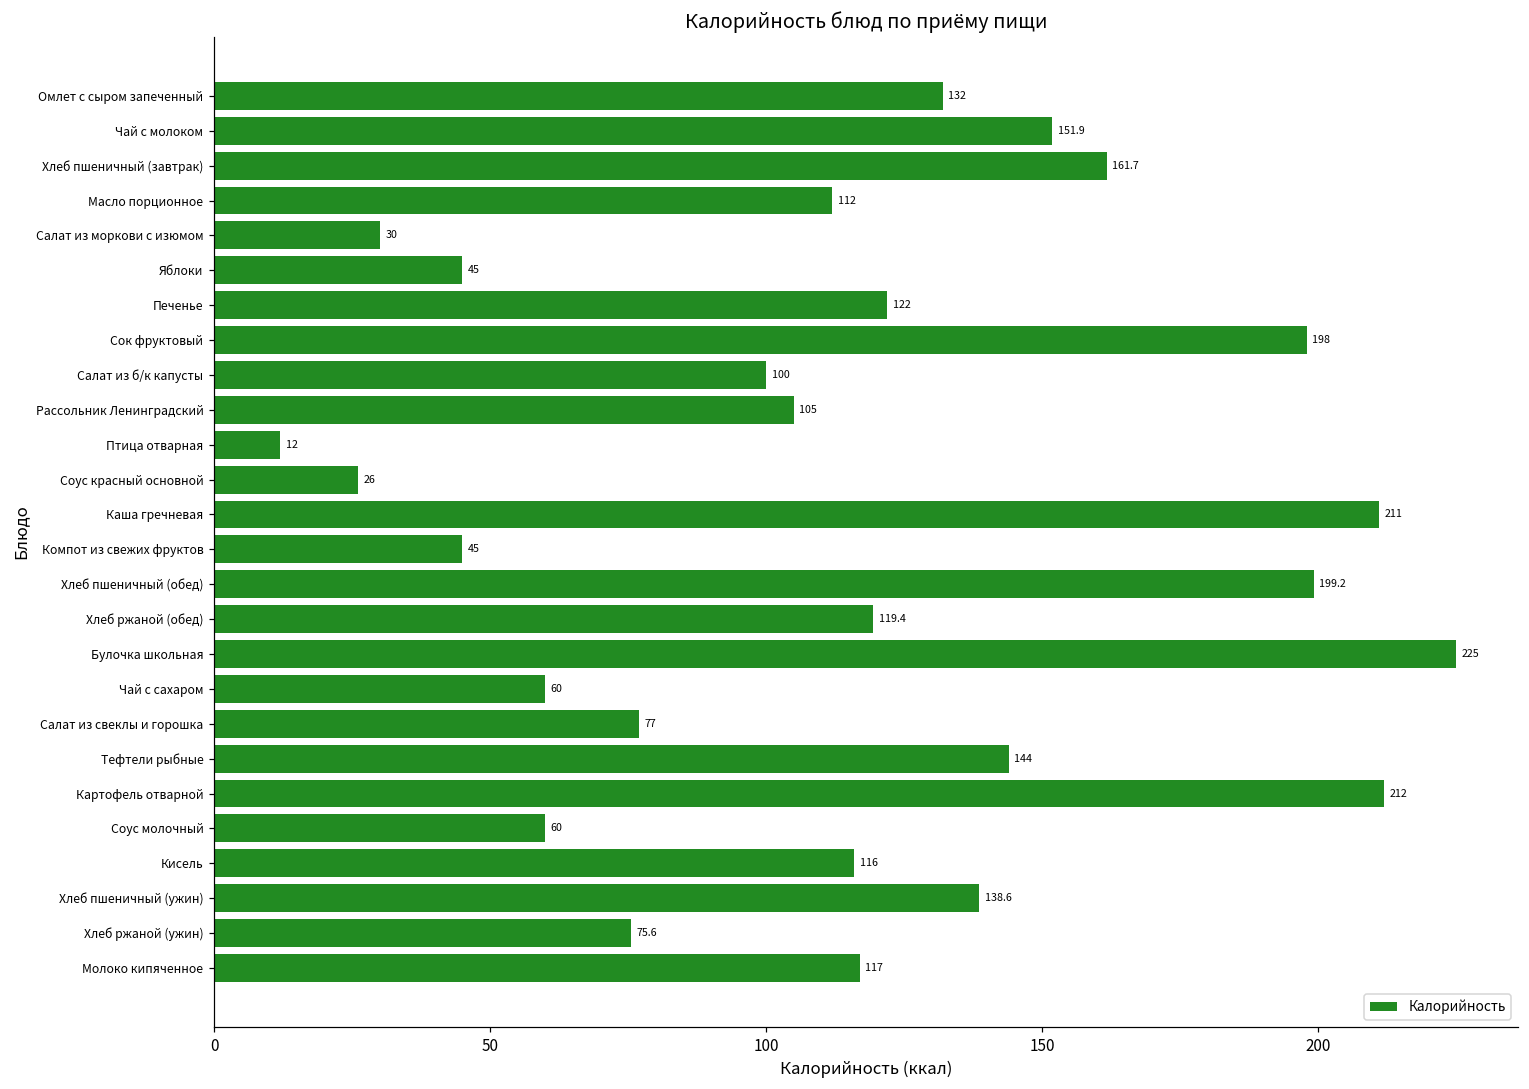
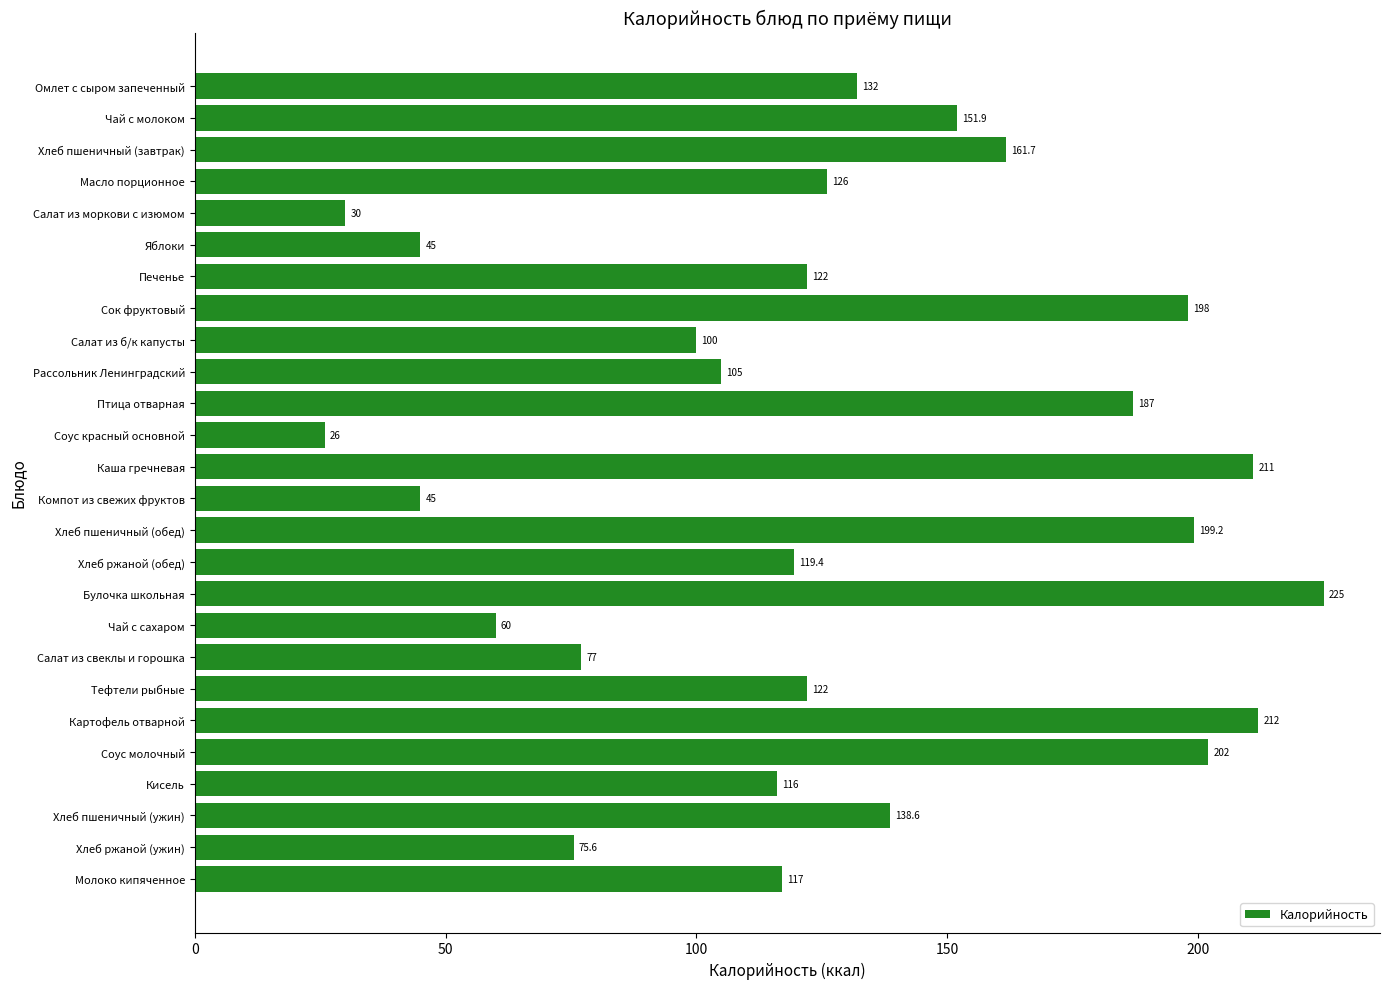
  {
    "Омлет с сыром запеченный": 132,
    "Чай с молоком": 151.9,
    "Хлеб пшеничный (завтрак)": 161.7,
-   "Масло порционное": 112,
+   "Масло порционное": 126,
    "Салат из моркови с изюмом": 30,
    "Яблоки": 45,
    "Печенье": 122,
    "Сок фруктовый": 198,
    "Салат из б/к капусты": 100,
    "Рассольник Ленинградский": 105,
-   "Птица отварная": 12,
+   "Птица отварная": 187,
    "Соус красный основной": 26,
    "Каша гречневая": 211,
    "Компот из свежих фруктов": 45,
    "Хлеб пшеничный (обед)": 199.2,
    "Хлеб ржаной (обед)": 119.4,
    "Булочка школьная": 225,
    "Чай с сахаром": 60,
    "Салат из свеклы и горошка": 77,
-   "Тефтели рыбные": 144,
+   "Тефтели рыбные": 122,
    "Картофель отварной": 212,
-   "Соус молочный": 60,
+   "Соус молочный": 202,
    "Кисель": 116,
    "Хлеб пшеничный (ужин)": 138.6,
    "Хлеб ржаной (ужин)": 75.6,
    "Молоко кипяченное": 117
  }
